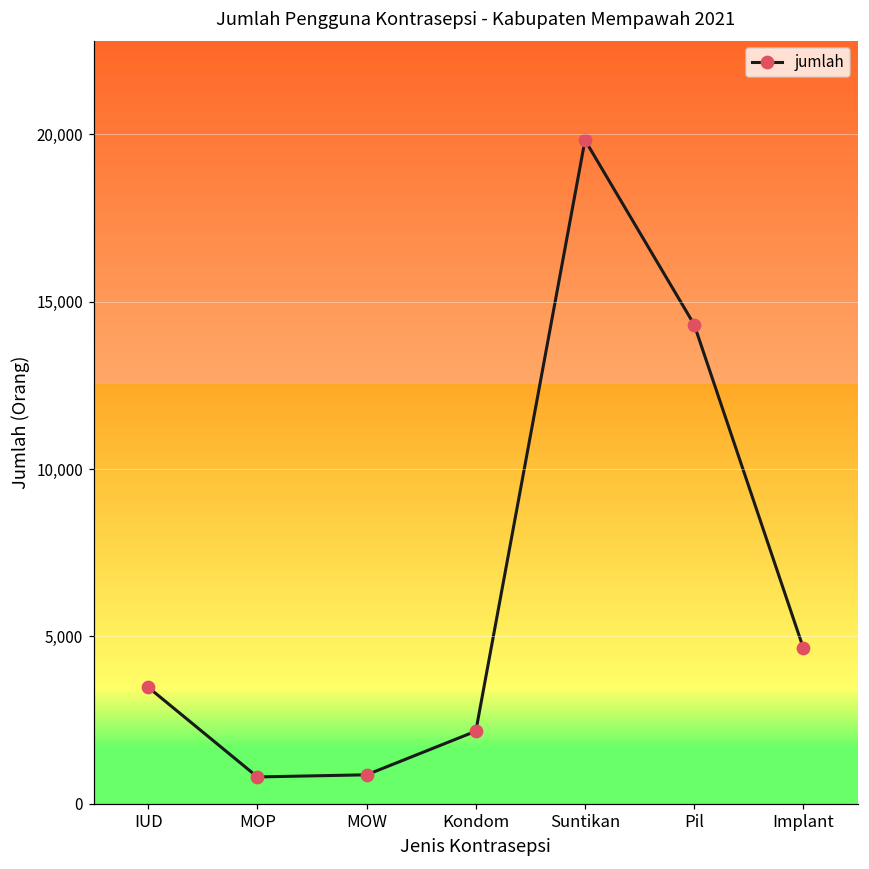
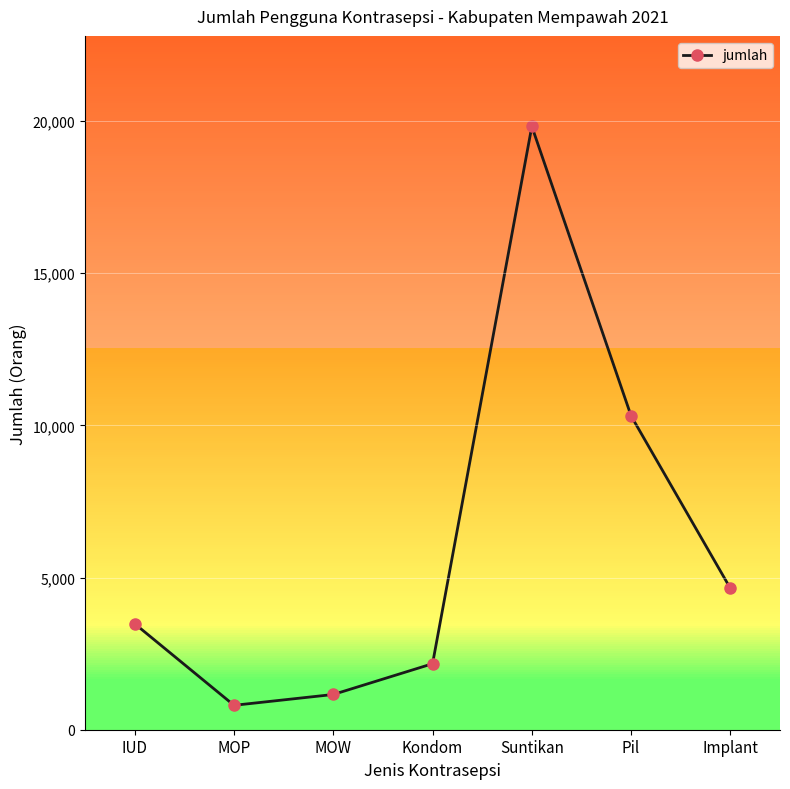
  {
    "IUD": "3,500",
    "MOP": "800",
-   "MOW": "900",
+   "MOW": "1,200",
    "Kondom": "2,200",
    "Suntikan": "19,800",
-   "Pil": "14,300",
+   "Pil": "10,300",
    "Implant": "4,600"
  }
